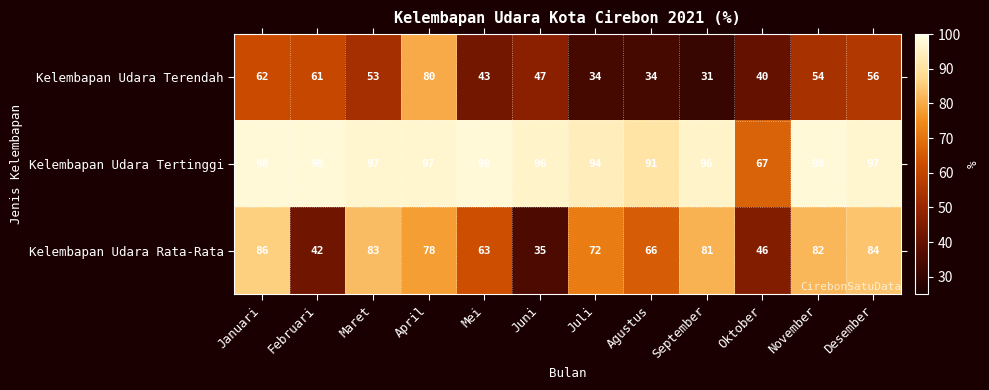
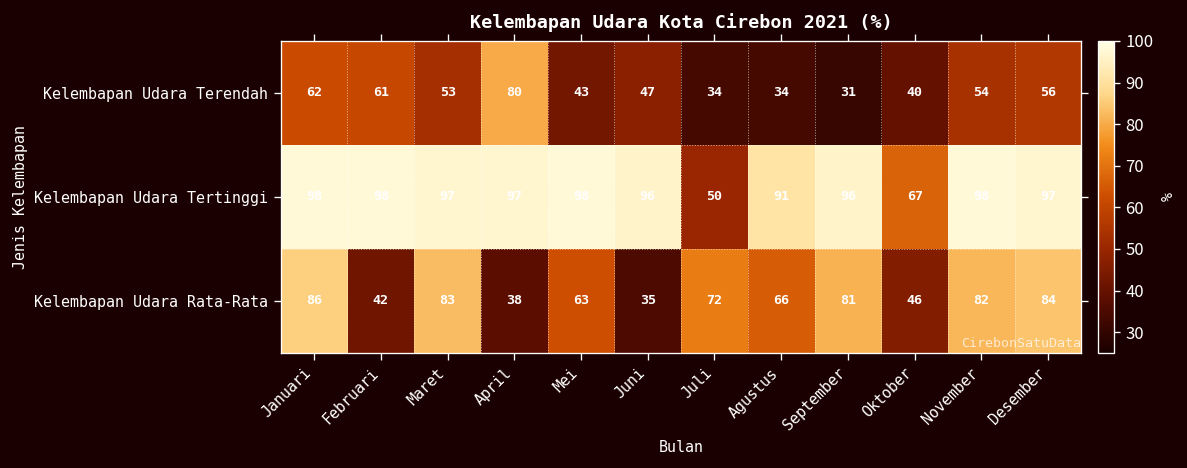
  {
    "Kelembapan Udara Terendah": {
      "Januari": 62,
      "Februari": 61,
      "Maret": 53,
      "April": 80,
      "Mei": 43,
      "Juni": 47,
      "Juli": 34,
      "Agustus": 34,
      "September": 31,
      "Oktober": 40,
      "November": 54,
      "Desember": 56
    },
    "Kelembapan Udara Tertinggi": {
      "Juni": 96,
-     "Juli": 94,
+     "Juli": 50,
      "Agustus": 91,
      "September": 96,
      "Oktober": 67
    },
    "Kelembapan Udara Rata-Rata": {
      "Januari": 86,
      "Februari": 42,
      "Maret": 83,
-     "April": 78,
+     "April": 38,
      "Mei": 63,
      "Juni": 35,
      "Juli": 72,
      "Agustus": 66,
      "September": 81,
      "Oktober": 46,
      "November": 82
    }
  }
